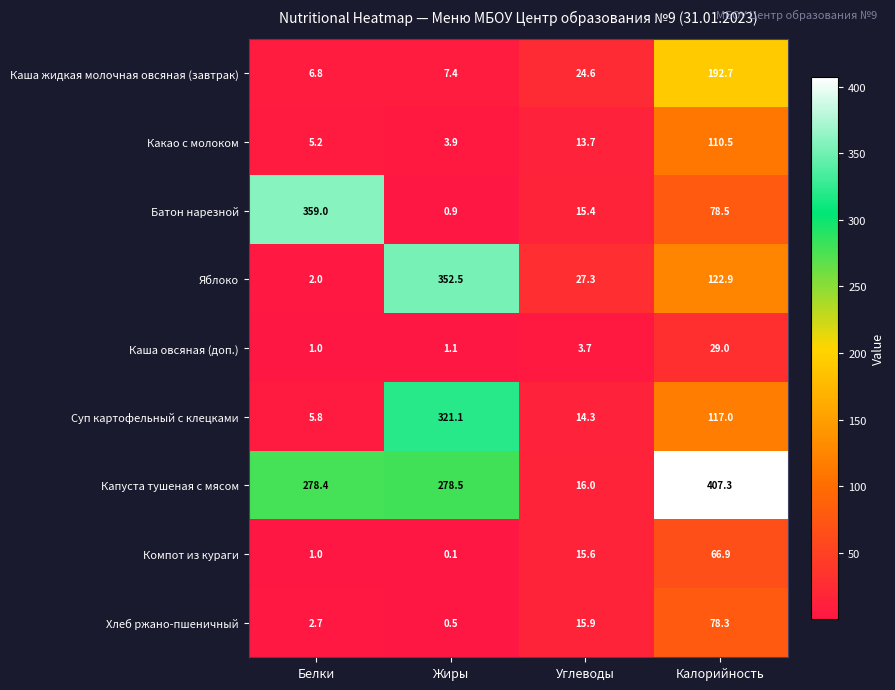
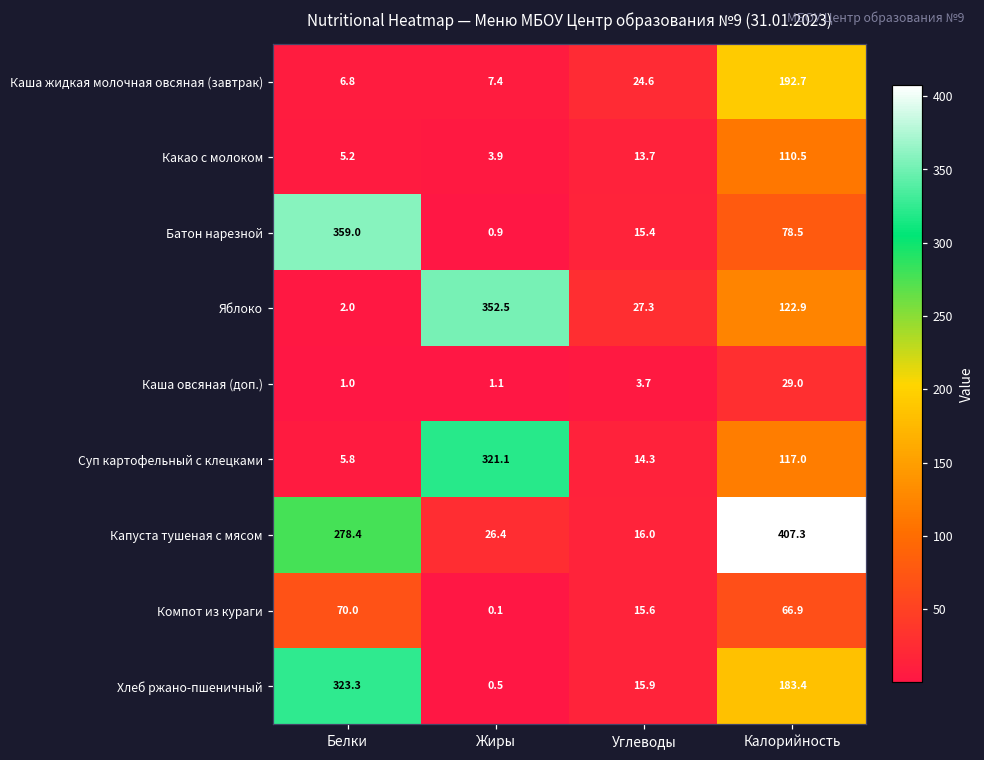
  {
    "Каша жидкая молочная овсяная (завтрак)": {
      "Белки": 6.8,
      "Жиры": 7.4,
      "Углеводы": 24.6,
      "Калорийность": 192.7
    },
    "Какао с молоком": {
      "Белки": 5.2,
      "Жиры": 3.9,
      "Углеводы": 13.7,
      "Калорийность": 110.5
    },
    "Батон нарезной": {
      "Белки": 359.0,
      "Жиры": 0.9,
      "Углеводы": 15.4,
      "Калорийность": 78.5
    },
    "Яблоко": {
      "Белки": 2.0,
      "Жиры": 352.5,
      "Углеводы": 27.3,
      "Калорийность": 122.9
    },
    "Каша овсяная (доп.)": {
      "Белки": 1.0,
      "Жиры": 1.1,
      "Углеводы": 3.7,
      "Калорийность": 29.0
    },
    "Суп картофельный с клецками": {
      "Белки": 5.8,
      "Жиры": 321.1,
      "Углеводы": 14.3,
      "Калорийность": 117.0
    },
    "Капуста тушеная с мясом": {
      "Белки": 278.4,
-     "Жиры": 278.5,
+     "Жиры": 26.4,
      "Углеводы": 16.0,
      "Калорийность": 407.3
    },
    "Компот из кураги": {
-     "Белки": 1.0,
+     "Белки": 70.0,
      "Жиры": 0.1,
      "Углеводы": 15.6,
      "Калорийность": 66.9
    },
    "Хлеб ржано-пшеничный": {
-     "Белки": 2.7,
+     "Белки": 323.3,
      "Жиры": 0.5,
      "Углеводы": 15.9,
-     "Калорийность": 78.3
+     "Калорийность": 183.4
    }
  }
